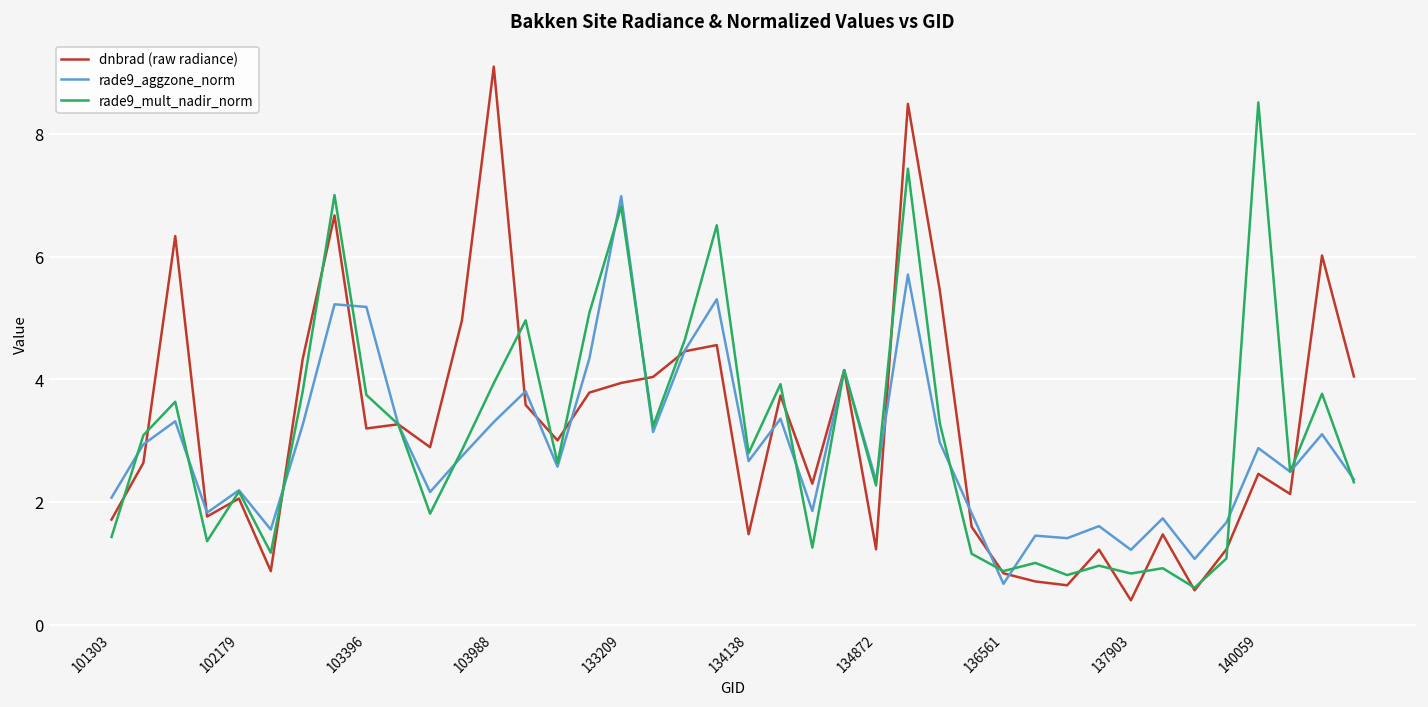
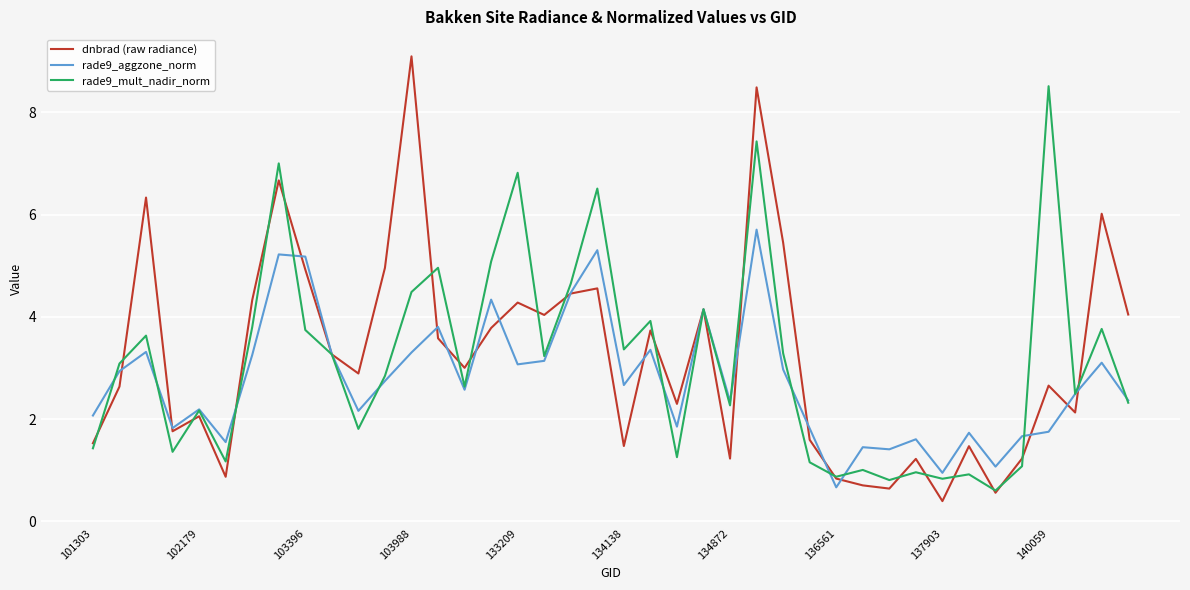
  {
    "dnbrad (raw radiance)": {
-     "101303": 1.7,
+     "101303": 1.5,
      "102179": 2.1,
-     "103396": 3.2,
+     "103396": 4.9,
      "103988": 9.1,
-     "133209": 3.9,
+     "133209": 4.3,
      "134138": 1.5,
      "134872": 1.2,
      "137903": 0.4,
-     "140059": 2.5
+     "140059": 2.7
    },
    "rade9_aggzone_norm": {
      "101303": 2.1,
      "103396": 5.2,
      "103988": 3.3,
-     "133209": 7.0,
+     "133209": 3.1,
      "134138": 2.7,
      "134872": 2.3,
      "136561": 0.7,
-     "137903": 1.2,
-     "140059": 2.9
+     "137903": 1.0,
+     "140059": 1.8
    },
    "rade9_mult_nadir_norm": {
      "101303": 1.4,
      "103396": 3.7,
-     "103988": 3.9,
+     "103988": 4.5,
      "133209": 6.8,
-     "134138": 2.8,
+     "134138": 3.4,
      "134872": 2.3,
      "137903": 0.8,
      "140059": 8.5
    }
  }
